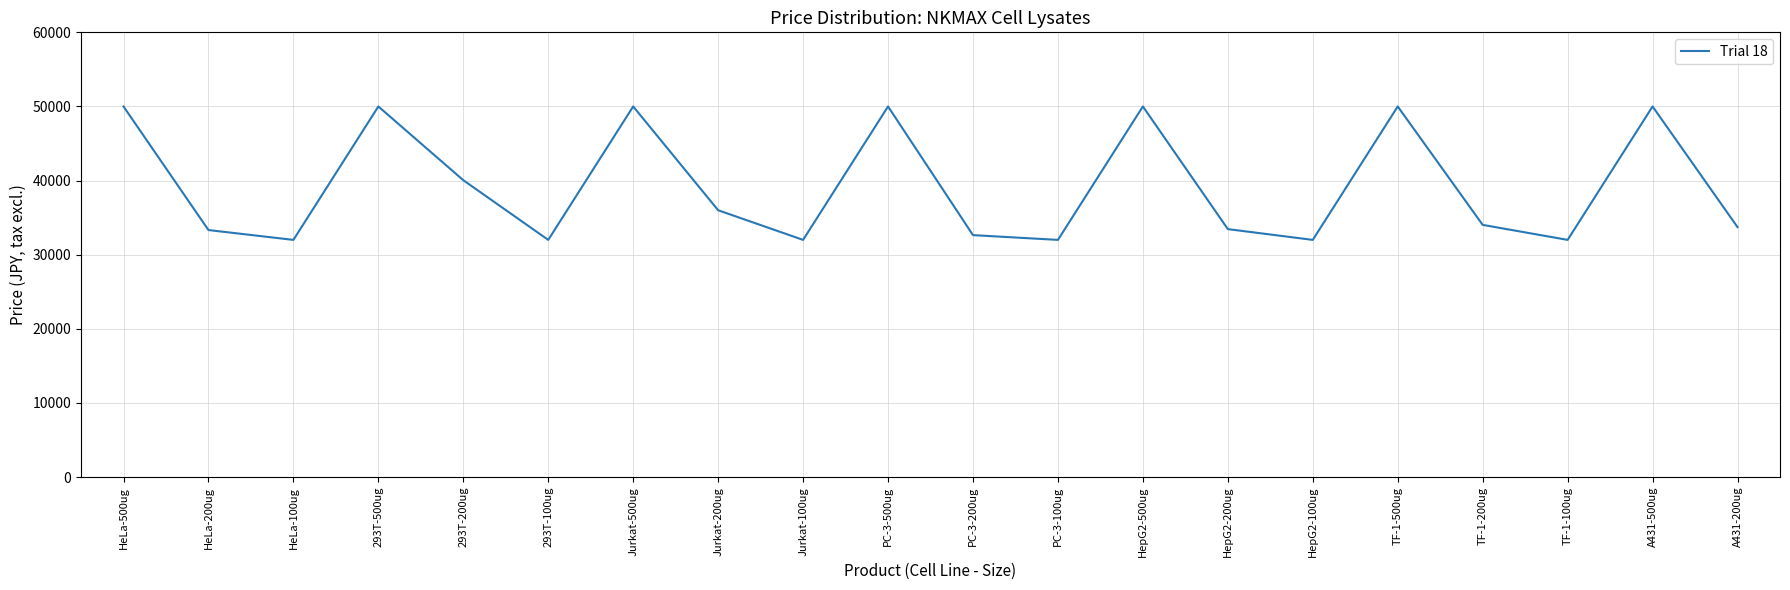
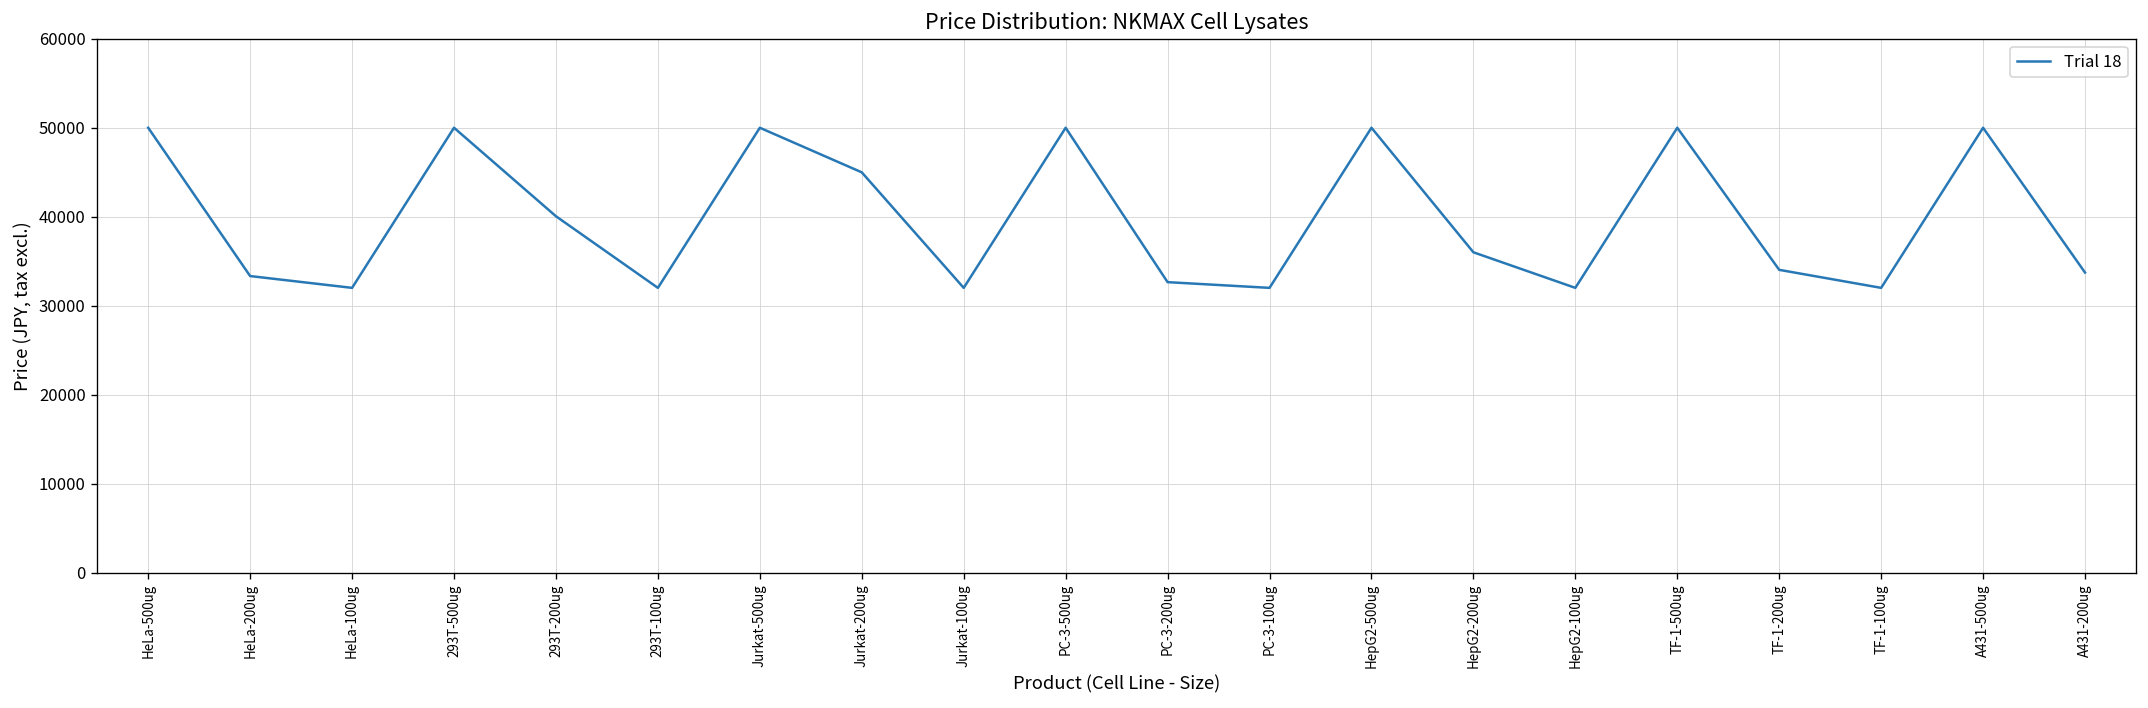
  {
    "HeLa-500ug": 50000,
    "HeLa-200ug": 33000,
    "HeLa-100ug": 32000,
    "293T-500ug": 50000,
    "293T-200ug": 40000,
    "293T-100ug": 32000,
    "Jurkat-500ug": 50000,
-   "Jurkat-200ug": 36000,
+   "Jurkat-200ug": 45000,
    "Jurkat-100ug": 32000,
    "PC-3-500ug": 50000,
    "PC-3-200ug": 33000,
    "PC-3-100ug": 32000,
    "HepG2-500ug": 50000,
-   "HepG2-200ug": 33000,
+   "HepG2-200ug": 36000,
    "HepG2-100ug": 32000,
    "TF-1-500ug": 50000,
    "TF-1-200ug": 34000,
    "TF-1-100ug": 32000,
    "A431-500ug": 50000,
    "A431-200ug": 34000
  }
